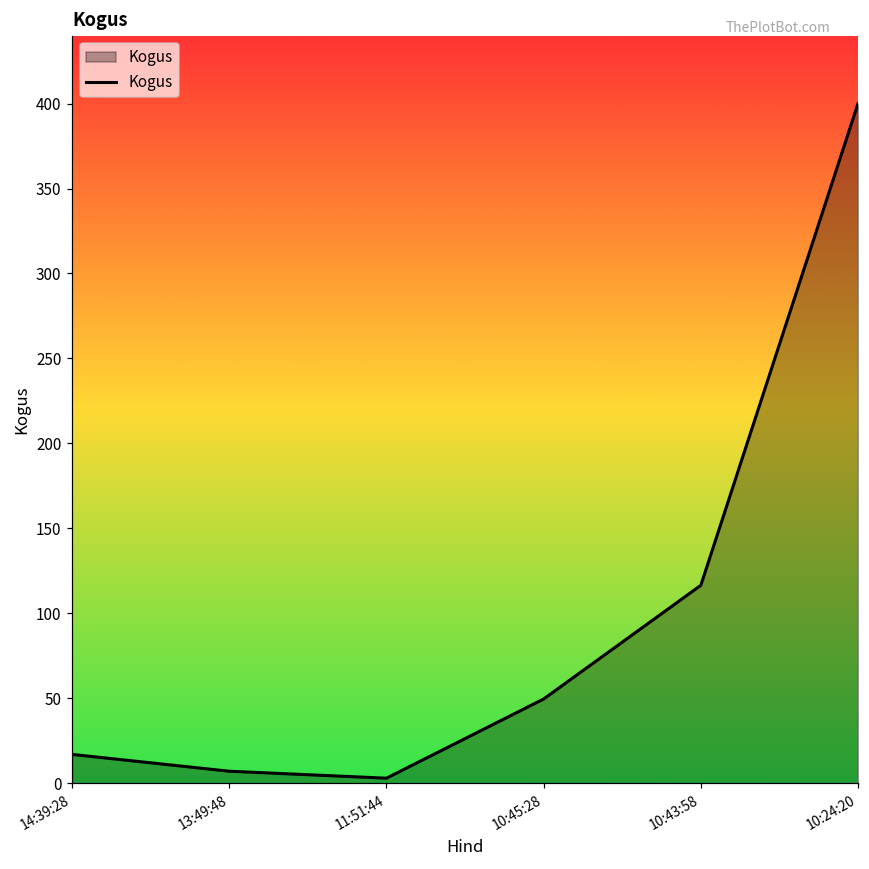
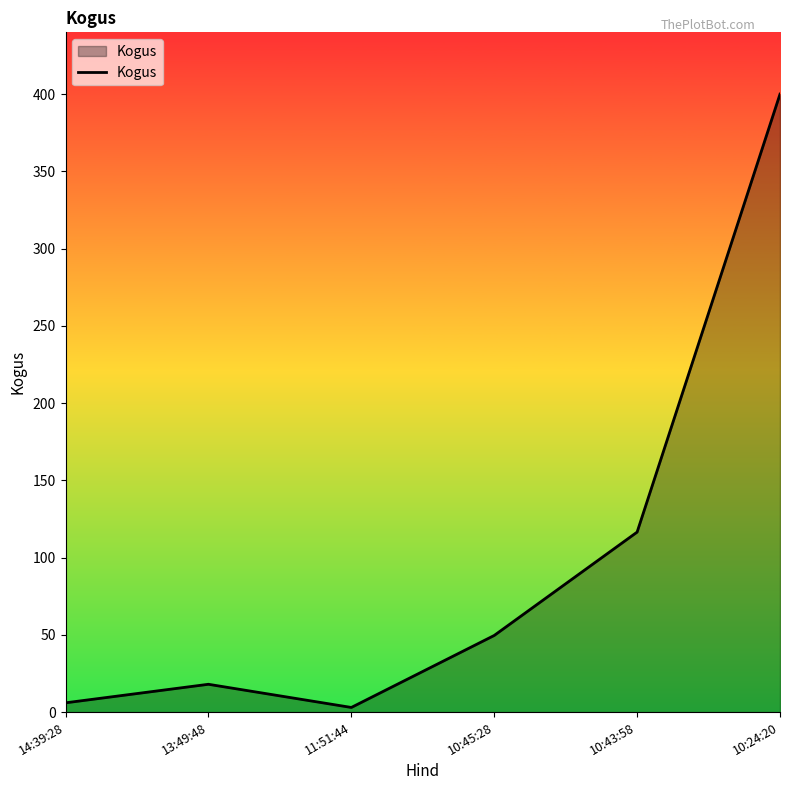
  {
-   "14:39:28": 17,
-   "13:49:48": 7,
+   "14:39:28": 6,
+   "13:49:48": 18,
    "11:51:44": 3,
    "10:45:28": 50,
    "10:43:58": 117,
    "10:24:20": 400
  }
